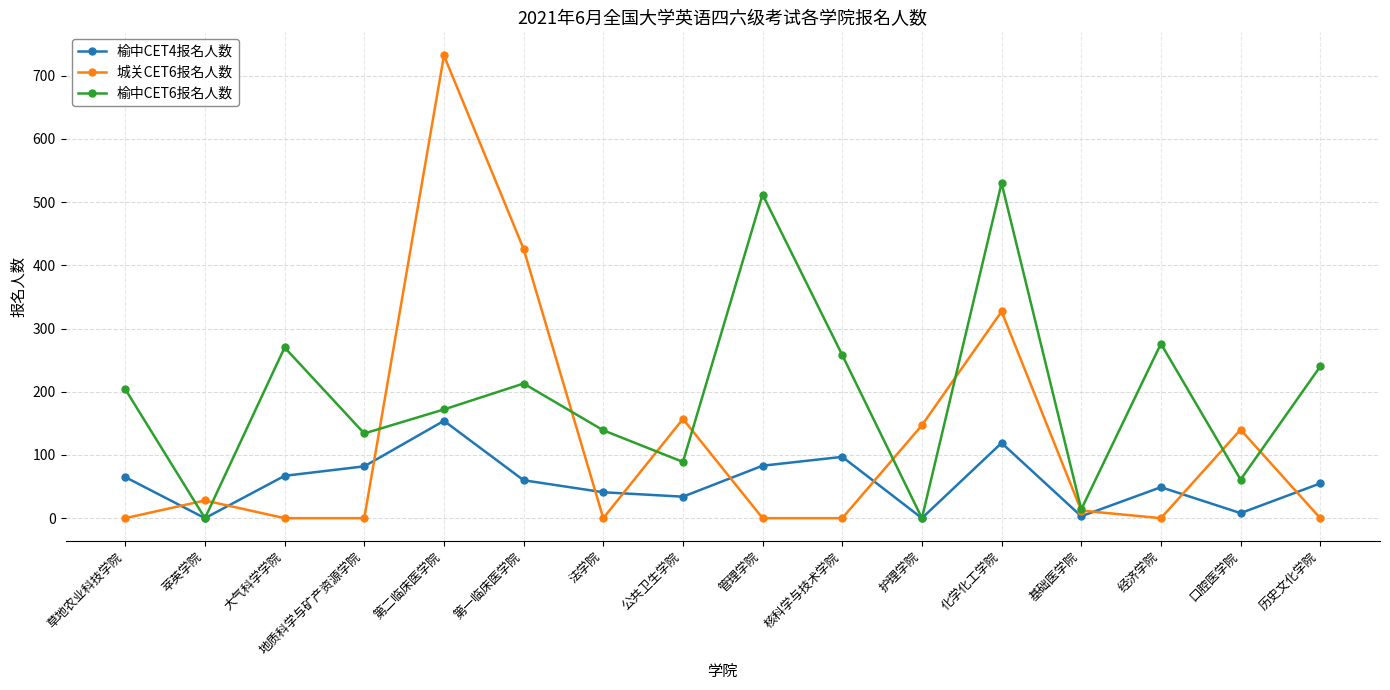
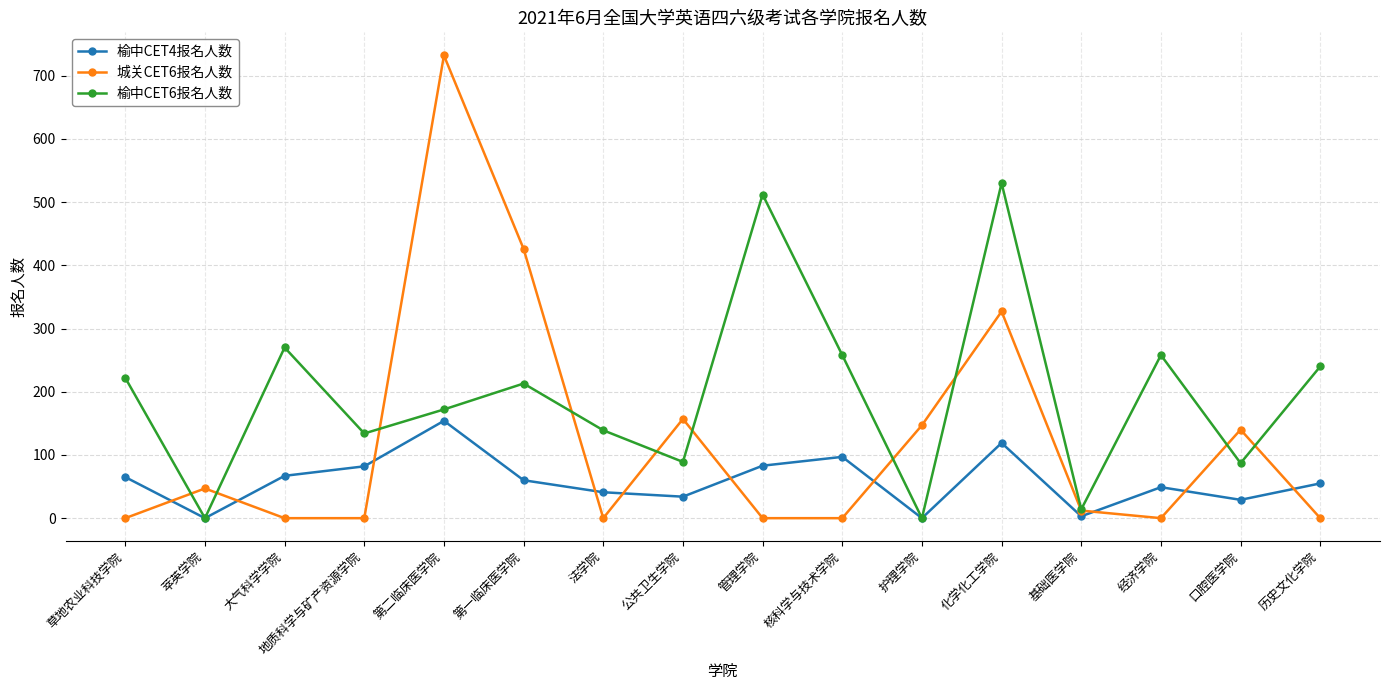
  {
    "榆中CET4报名人数": {
      "草地农业科技学院": 70,
      "大气科学学院": 70,
      "地质科学与矿产资源学院": 80,
      "第二临床医学院": 150,
      "第一临床医学院": 60,
      "法学院": 40,
      "公共卫生学院": 30,
      "管理学院": 80,
      "核科学与技术学院": 100,
      "化学化工学院": 120,
      "基础医学院": 0,
      "经济学院": 50,
-     "口腔医学院": 10,
+     "口腔医学院": 30,
      "历史文化学院": 60
    },
    "城关CET6报名人数": {
      "草地农业科技学院": 0,
-     "萃英学院": 30,
+     "萃英学院": 50,
      "大气科学学院": 0,
      "地质科学与矿产资源学院": 0,
      "第二临床医学院": 730,
      "第一临床医学院": 430,
      "法学院": 0,
      "公共卫生学院": 160,
      "管理学院": 0,
      "核科学与技术学院": 0,
      "护理学院": 150,
      "化学化工学院": 330,
      "经济学院": 0,
      "口腔医学院": 140,
      "历史文化学院": 0
    },
    "榆中CET6报名人数": {
-     "草地农业科技学院": 200,
+     "草地农业科技学院": 220,
      "大气科学学院": 270,
      "地质科学与矿产资源学院": 130,
      "第二临床医学院": 170,
      "第一临床医学院": 210,
      "法学院": 140,
      "公共卫生学院": 90,
      "管理学院": 510,
      "核科学与技术学院": 260,
      "化学化工学院": 530,
-     "经济学院": 280,
-     "口腔医学院": 60,
+     "经济学院": 260,
+     "口腔医学院": 90,
      "历史文化学院": 240
    }
  }
